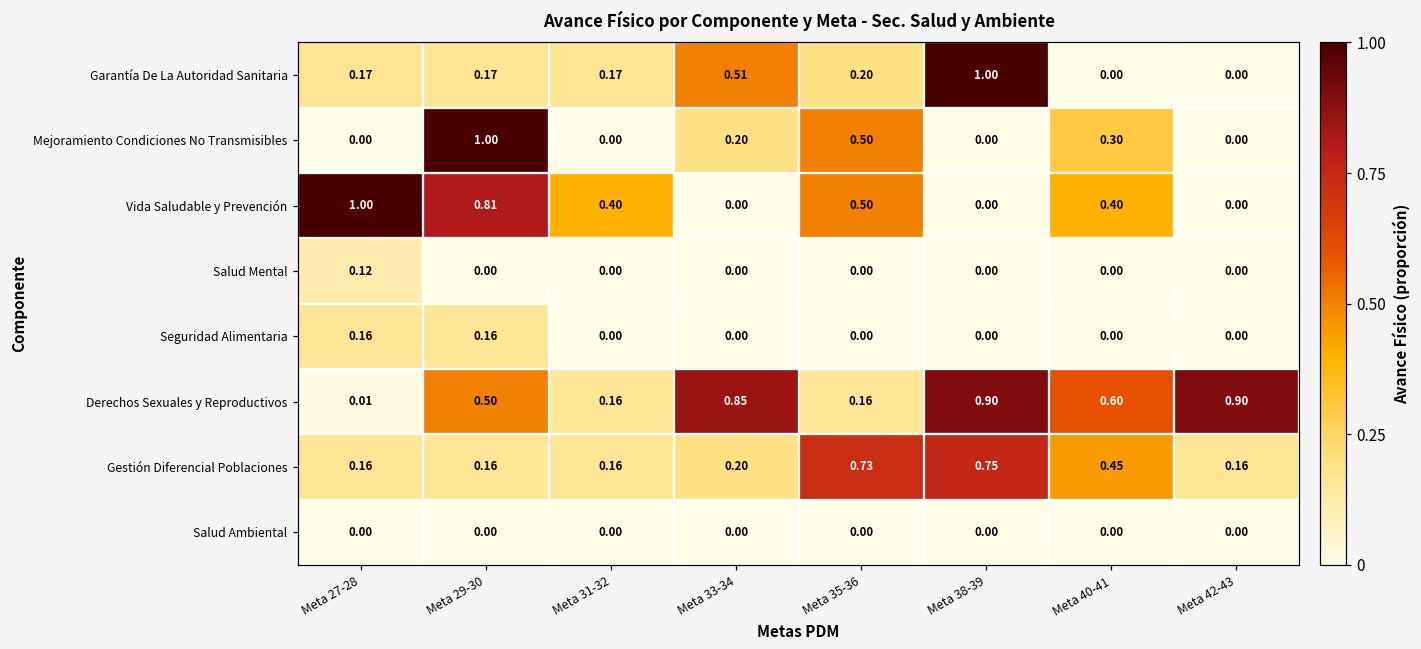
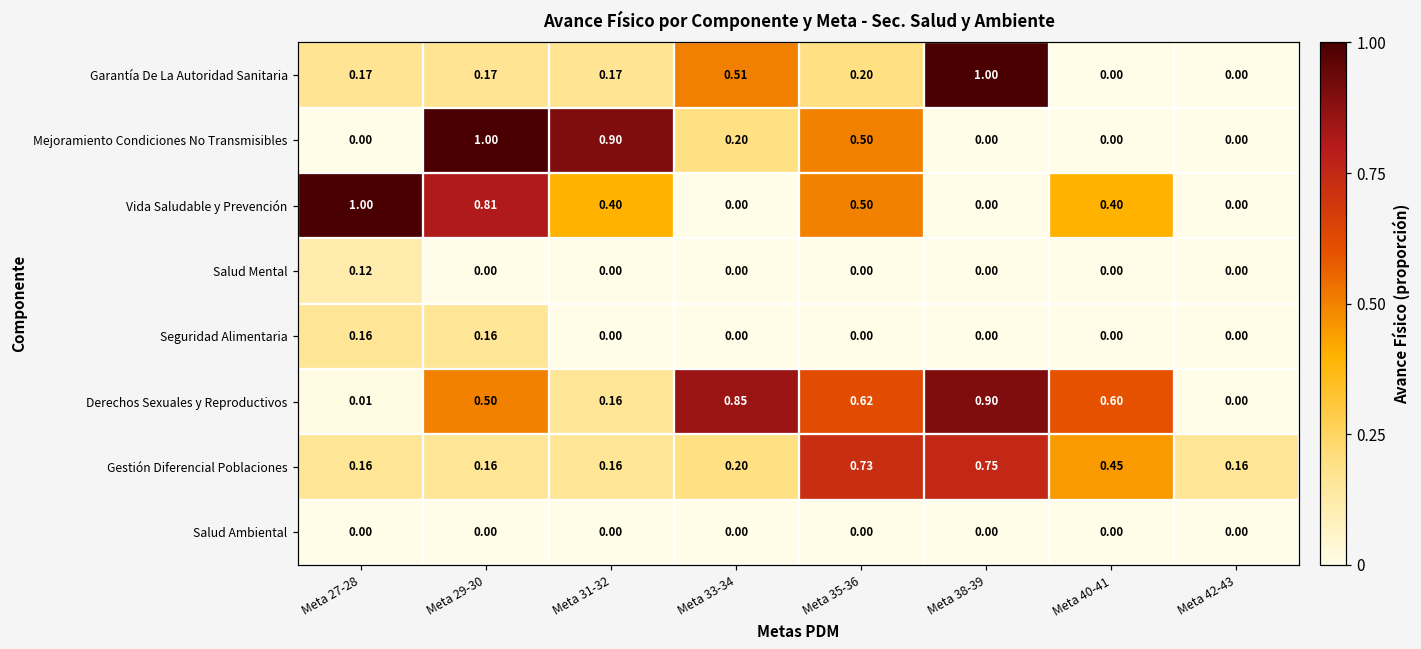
  {
    "Garantía De La Autoridad Sanitaria": {
      "Meta 27-28": 0.17,
      "Meta 29-30": 0.17,
      "Meta 31-32": 0.17,
      "Meta 33-34": 0.51,
      "Meta 35-36": 0.20,
      "Meta 38-39": 1.00,
      "Meta 40-41": 0.00,
      "Meta 42-43": 0.00
    },
    "Mejoramiento Condiciones No Transmisibles": {
      "Meta 27-28": 0.00,
      "Meta 29-30": 1.00,
-     "Meta 31-32": 0.00,
+     "Meta 31-32": 0.90,
      "Meta 33-34": 0.20,
      "Meta 35-36": 0.50,
      "Meta 38-39": 0.00,
-     "Meta 40-41": 0.30,
+     "Meta 40-41": 0.00,
      "Meta 42-43": 0.00
    },
    "Vida Saludable y Prevención": {
      "Meta 27-28": 1.00,
      "Meta 29-30": 0.81,
      "Meta 31-32": 0.40,
      "Meta 33-34": 0.00,
      "Meta 35-36": 0.50,
      "Meta 38-39": 0.00,
      "Meta 40-41": 0.40,
      "Meta 42-43": 0.00
    },
    "Salud Mental": {
      "Meta 27-28": 0.12,
      "Meta 29-30": 0.00,
      "Meta 31-32": 0.00,
      "Meta 33-34": 0.00,
      "Meta 35-36": 0.00,
      "Meta 38-39": 0.00,
      "Meta 40-41": 0.00,
      "Meta 42-43": 0.00
    },
    "Seguridad Alimentaria": {
      "Meta 27-28": 0.16,
      "Meta 29-30": 0.16,
      "Meta 31-32": 0.00,
      "Meta 33-34": 0.00,
      "Meta 35-36": 0.00,
      "Meta 38-39": 0.00,
      "Meta 40-41": 0.00,
      "Meta 42-43": 0.00
    },
    "Derechos Sexuales y Reproductivos": {
      "Meta 27-28": 0.01,
      "Meta 29-30": 0.50,
      "Meta 31-32": 0.16,
      "Meta 33-34": 0.85,
-     "Meta 35-36": 0.16,
+     "Meta 35-36": 0.62,
      "Meta 38-39": 0.90,
      "Meta 40-41": 0.60,
-     "Meta 42-43": 0.90
+     "Meta 42-43": 0.00
    },
    "Gestión Diferencial Poblaciones": {
      "Meta 27-28": 0.16,
      "Meta 29-30": 0.16,
      "Meta 31-32": 0.16,
      "Meta 33-34": 0.20,
      "Meta 35-36": 0.73,
      "Meta 38-39": 0.75,
      "Meta 40-41": 0.45,
      "Meta 42-43": 0.16
    },
    "Salud Ambiental": {
      "Meta 27-28": 0.00,
      "Meta 29-30": 0.00,
      "Meta 31-32": 0.00,
      "Meta 33-34": 0.00,
      "Meta 35-36": 0.00,
      "Meta 38-39": 0.00,
      "Meta 40-41": 0.00,
      "Meta 42-43": 0.00
    }
  }
